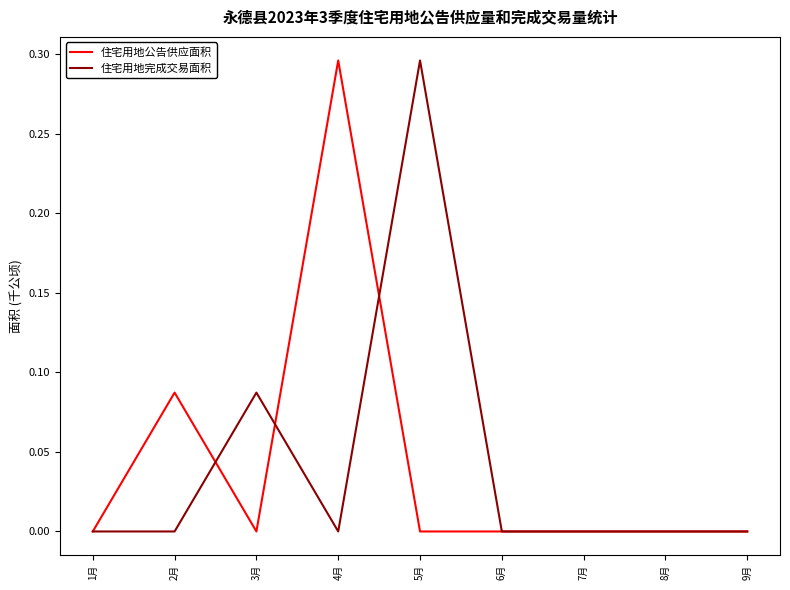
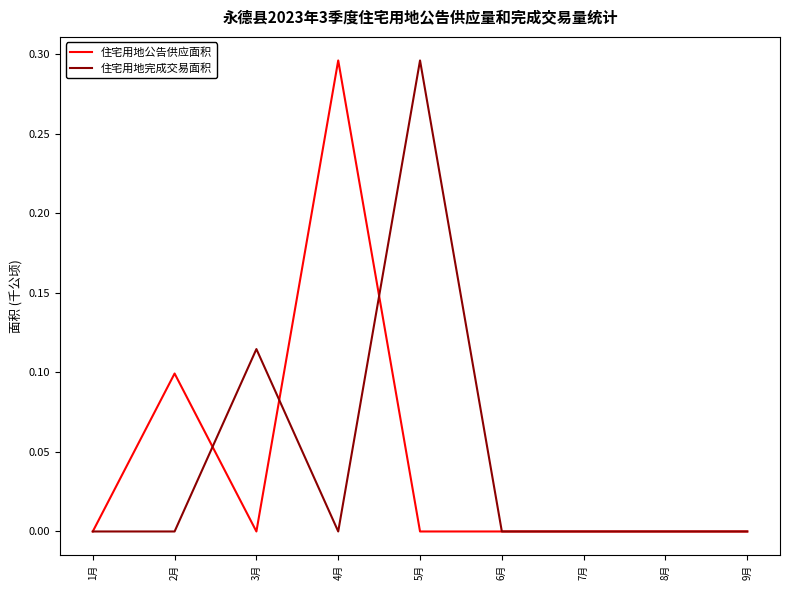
  {
    "住宅用地公告供应面积": {
-     "2月": 0.087,
+     "2月": 0.099,
      "3月": 0.000,
      "4月": 0.296,
      "5月": 0.000
    },
    "住宅用地完成交易面积": {
      "2月": 0.000,
-     "3月": 0.087,
+     "3月": 0.115,
      "4月": 0.000,
      "5月": 0.296
    }
  }
